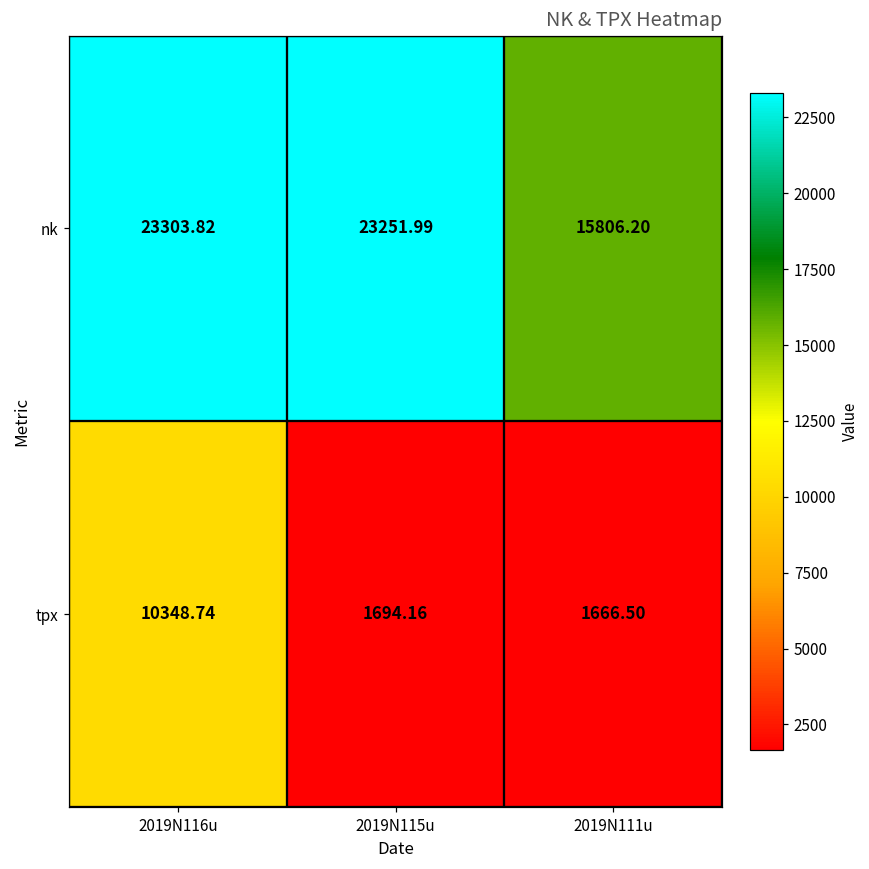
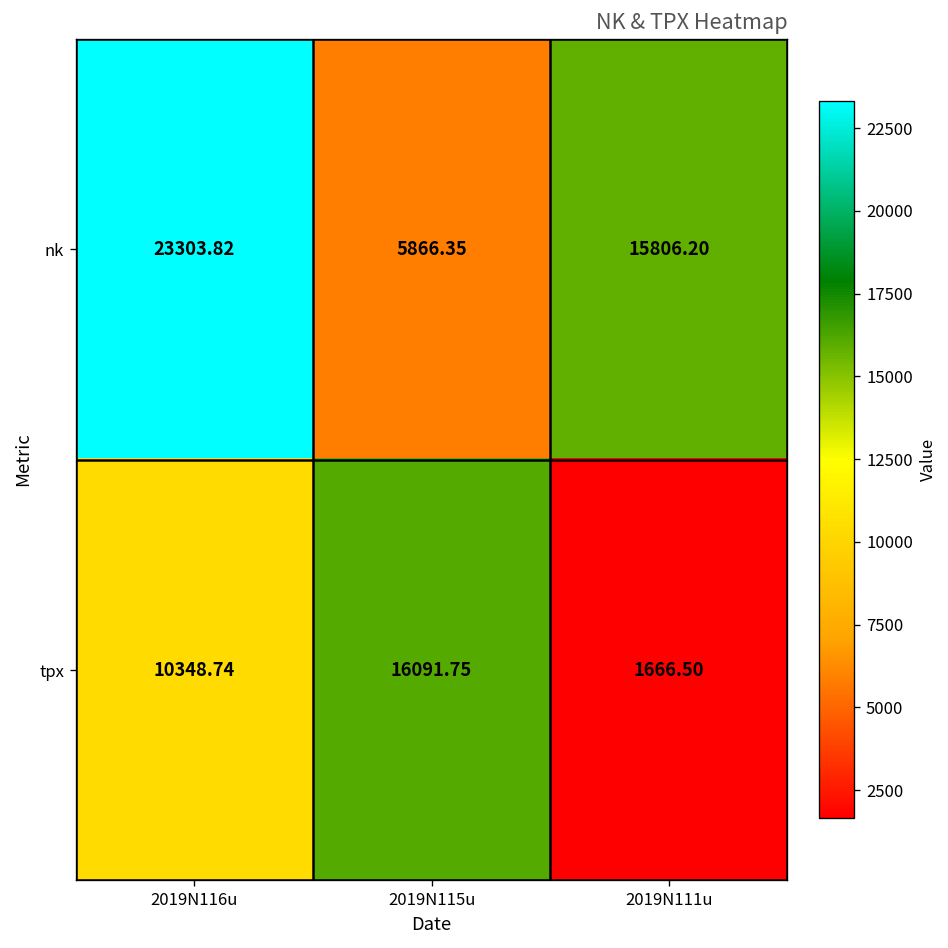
  {
    "nk": {
      "2019N116u": 23303.82,
-     "2019N115u": 23251.99,
+     "2019N115u": 5866.35,
      "2019N111u": 15806.20
    },
    "tpx": {
      "2019N116u": 10348.74,
-     "2019N115u": 1694.16,
+     "2019N115u": 16091.75,
      "2019N111u": 1666.50
    }
  }
